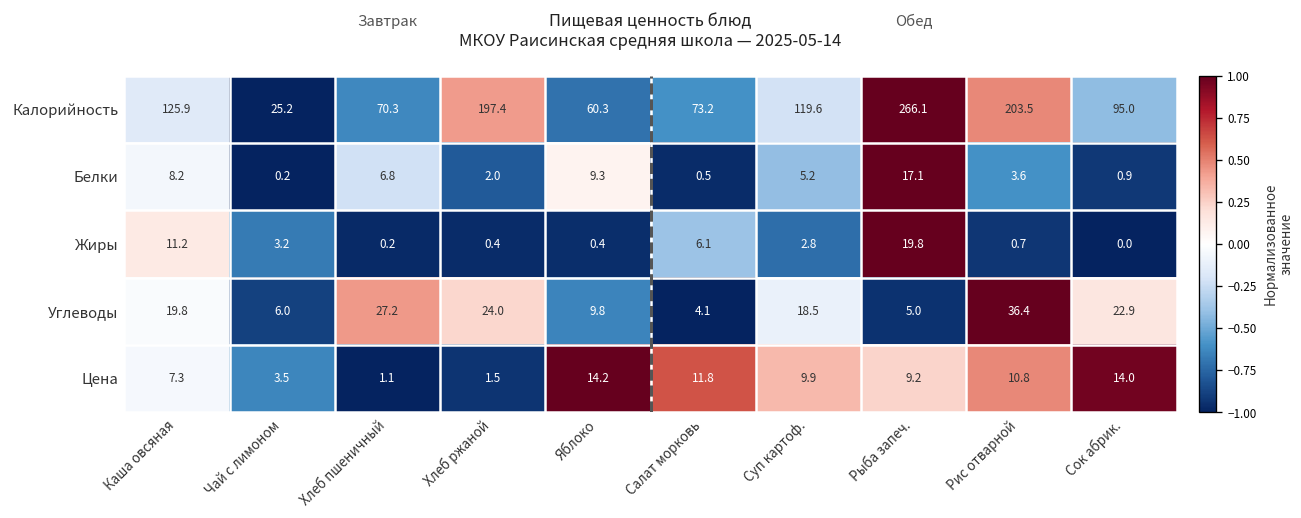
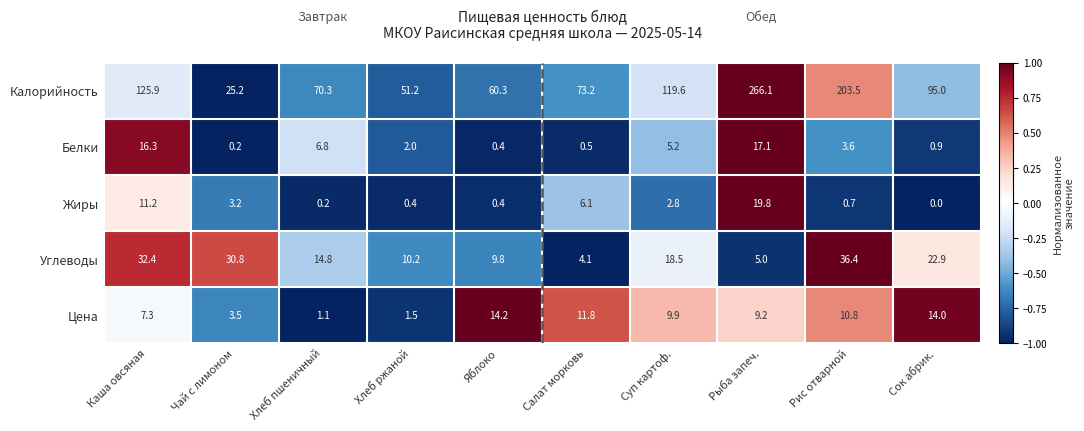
  {
    "Калорийность": {
      "Каша овсяная": 125.9,
      "Чай с лимоном": 25.2,
      "Хлеб пшеничный": 70.3,
-     "Хлеб ржаной": 197.4,
+     "Хлеб ржаной": 51.2,
      "Яблоко": 60.3,
      "Салат морковь": 73.2,
      "Суп картоф.": 119.6,
      "Рыба запеч.": 266.1,
      "Рис отварной": 203.5,
      "Сок абрик.": 95.0
    },
    "Белки": {
-     "Каша овсяная": 8.2,
+     "Каша овсяная": 16.3,
      "Чай с лимоном": 0.2,
      "Хлеб пшеничный": 6.8,
      "Хлеб ржаной": 2.0,
-     "Яблоко": 9.3,
+     "Яблоко": 0.4,
      "Салат морковь": 0.5,
      "Суп картоф.": 5.2,
      "Рыба запеч.": 17.1,
      "Рис отварной": 3.6,
      "Сок абрик.": 0.9
    },
    "Жиры": {
      "Каша овсяная": 11.2,
      "Чай с лимоном": 3.2,
      "Хлеб пшеничный": 0.2,
      "Хлеб ржаной": 0.4,
      "Яблоко": 0.4,
      "Салат морковь": 6.1,
      "Суп картоф.": 2.8,
      "Рыба запеч.": 19.8,
      "Рис отварной": 0.7,
      "Сок абрик.": 0.0
    },
    "Углеводы": {
-     "Каша овсяная": 19.8,
-     "Чай с лимоном": 6.0,
-     "Хлеб пшеничный": 27.2,
-     "Хлеб ржаной": 24.0,
+     "Каша овсяная": 32.4,
+     "Чай с лимоном": 30.8,
+     "Хлеб пшеничный": 14.8,
+     "Хлеб ржаной": 10.2,
      "Яблоко": 9.8,
      "Салат морковь": 4.1,
      "Суп картоф.": 18.5,
      "Рыба запеч.": 5.0,
      "Рис отварной": 36.4,
      "Сок абрик.": 22.9
    },
    "Цена": {
      "Каша овсяная": 7.3,
      "Чай с лимоном": 3.5,
      "Хлеб пшеничный": 1.1,
      "Хлеб ржаной": 1.5,
      "Яблоко": 14.2,
      "Салат морковь": 11.8,
      "Суп картоф.": 9.9,
      "Рыба запеч.": 9.2,
      "Рис отварной": 10.8,
      "Сок абрик.": 14.0
    }
  }
